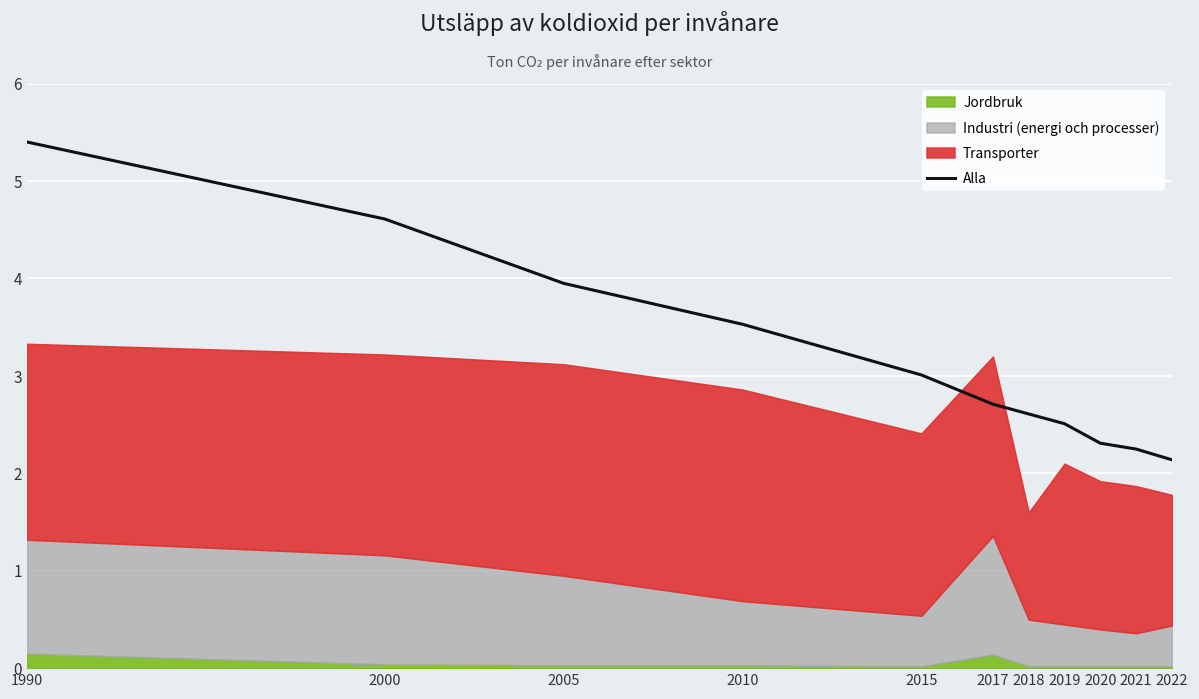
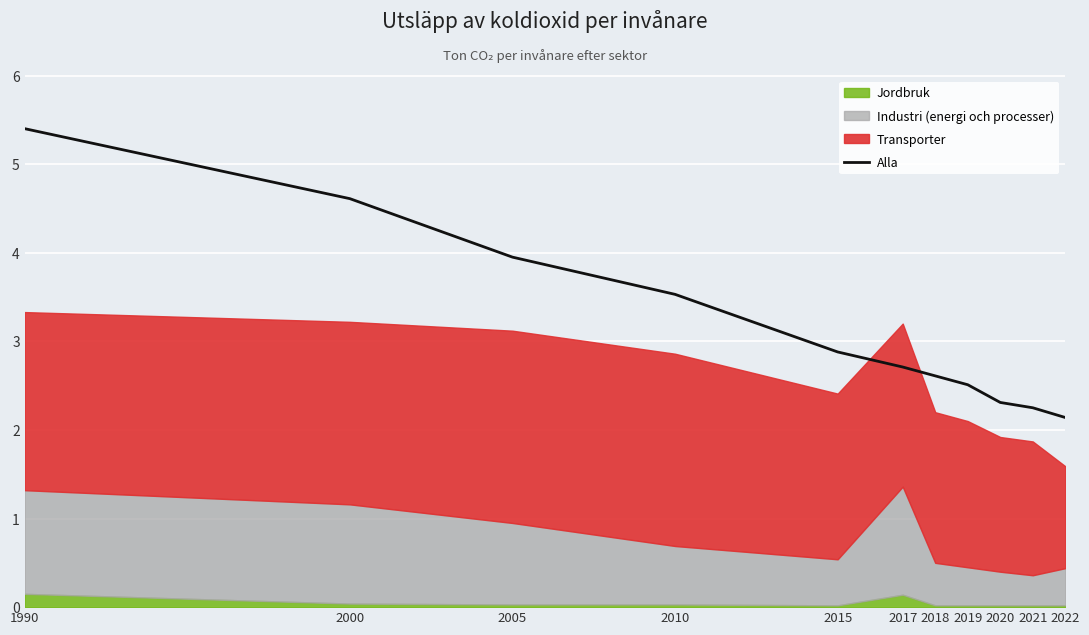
  {
    "Alla": {
      "1990": 5.4,
      "2000": 4.6,
      "2005": 4.0,
      "2010": 3.5,
-     "2015": 3.0,
+     "2015": 2.9,
      "2017": 2.7,
      "2018": 2.6,
      "2019": 2.5,
      "2020": 2.3,
      "2021": 2.3,
      "2022": 2.1
    },
    "Jordbruk": {
      "1990": 0.2,
      "2000": 0.0,
      "2005": 0.0,
      "2010": 0.0,
      "2017": 0.1
    },
    "Industri (energi och processer)": {
      "1990": 1.2,
      "2000": 1.1,
      "2005": 0.9,
      "2010": 0.7,
      "2015": 0.5,
      "2017": 1.2,
      "2018": 0.5,
      "2019": 0.4,
      "2020": 0.4,
      "2021": 0.3,
      "2022": 0.4
    },
    "Transporter": {
      "1990": 2.0,
      "2000": 2.1,
      "2005": 2.2,
      "2010": 2.2,
      "2015": 1.9,
      "2017": 1.8,
-     "2018": 1.1,
+     "2018": 1.7,
      "2019": 1.7,
      "2020": 1.5,
      "2021": 1.5,
-     "2022": 1.3
+     "2022": 1.2
    }
  }
